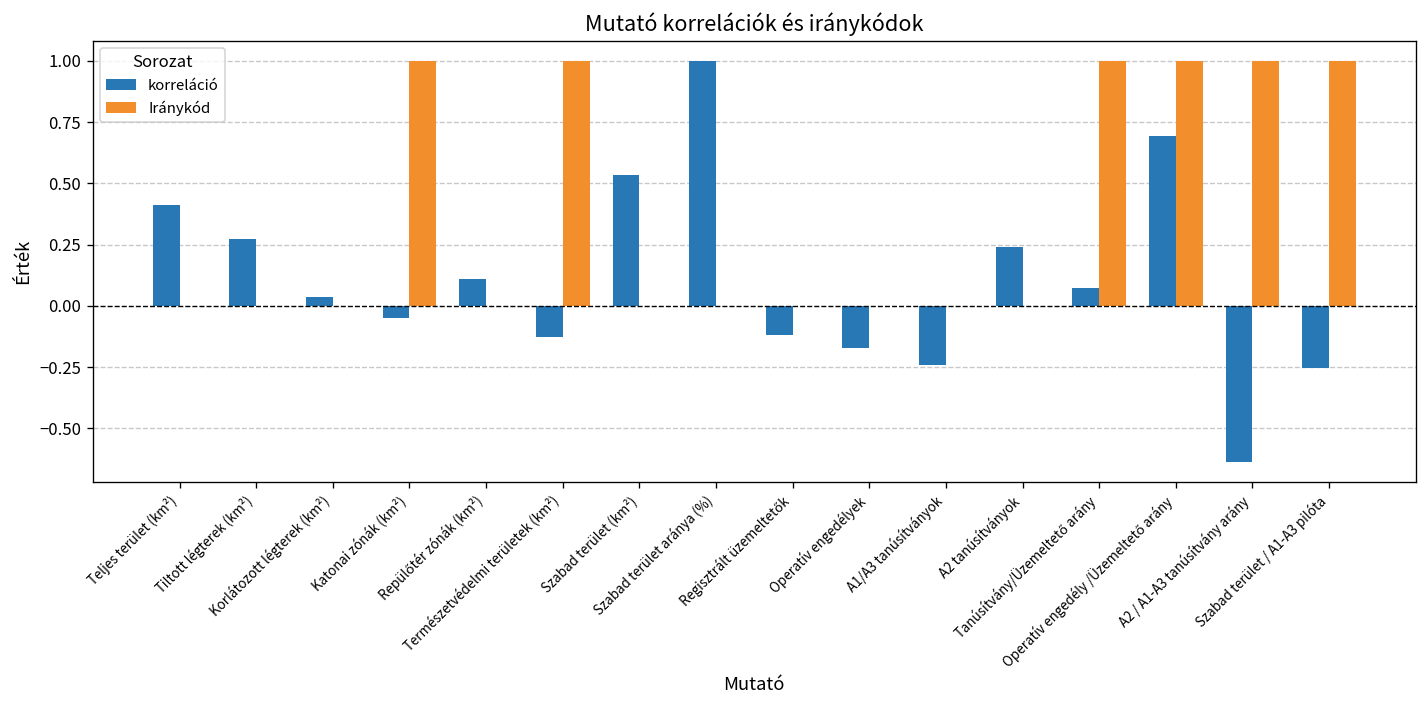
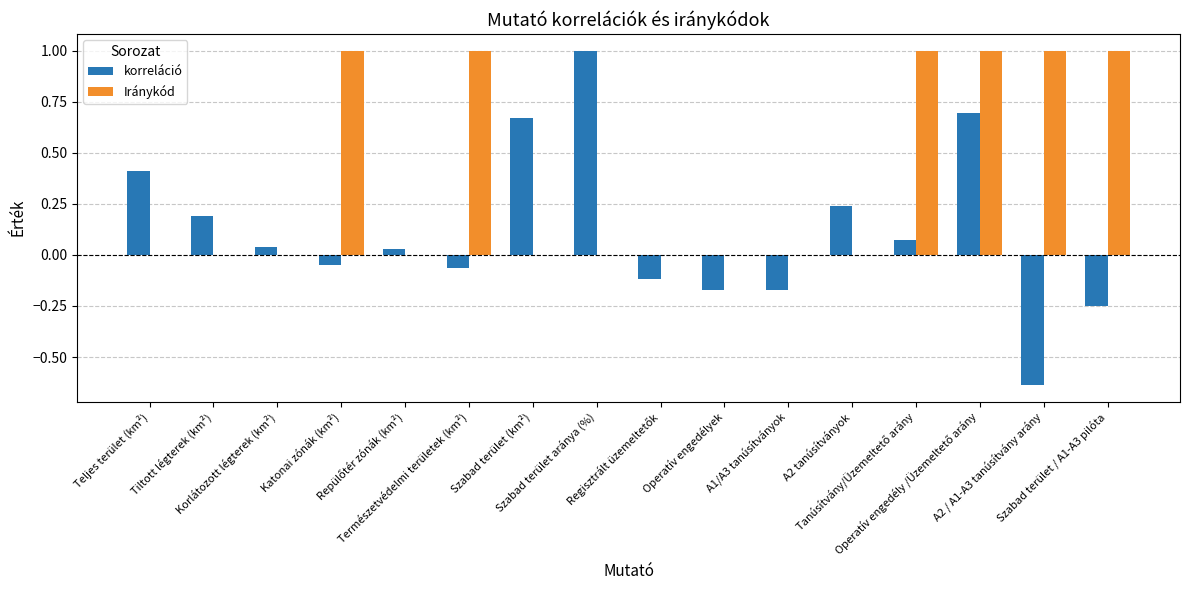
  {
    "korreláció": {
      "Teljes terület (km²)": 0.41,
-     "Tiltott légterek (km²)": 0.27,
+     "Tiltott légterek (km²)": 0.19,
      "Korlátozott légterek (km²)": 0.04,
      "Katonai zónák (km²)": -0.05,
-     "Repülőtér zónák (km²)": 0.11,
-     "Természetvédelmi területek (km²)": -0.13,
-     "Szabad terület (km²)": 0.54,
+     "Repülőtér zónák (km²)": 0.03,
+     "Természetvédelmi területek (km²)": -0.07,
+     "Szabad terület (km²)": 0.67,
      "Szabad terület aránya (%)": 1.00,
      "Regisztrált üzemeltetők": -0.12,
      "Operatív engedélyek": -0.17,
-     "A1/A3 tanúsítványok": -0.24,
+     "A1/A3 tanúsítványok": -0.17,
      "A2 tanúsítványok": 0.24,
      "Tanúsítvány/Üzemeltető arány": 0.07,
      "Operatív engedély /Üzemeltető arány": 0.70,
      "A2 / A1-A3 tanúsítvány arány": -0.64,
      "Szabad terület / A1-A3 pilóta": -0.25
    },
    "Iránykód": {
      "Teljes terület (km²)": 0.00,
      "Tiltott légterek (km²)": 0.00,
      "Korlátozott légterek (km²)": 0.00,
      "Katonai zónák (km²)": 1.00,
      "Repülőtér zónák (km²)": 0.00,
      "Természetvédelmi területek (km²)": 1.00,
      "Szabad terület (km²)": 0.00,
      "Szabad terület aránya (%)": 0.00,
      "Regisztrált üzemeltetők": 0.00,
      "Operatív engedélyek": 0.00,
      "A1/A3 tanúsítványok": 0.00,
      "A2 tanúsítványok": 0.00,
      "Tanúsítvány/Üzemeltető arány": 1.00,
      "Operatív engedély /Üzemeltető arány": 1.00,
      "A2 / A1-A3 tanúsítvány arány": 1.00,
      "Szabad terület / A1-A3 pilóta": 1.00
    }
  }
